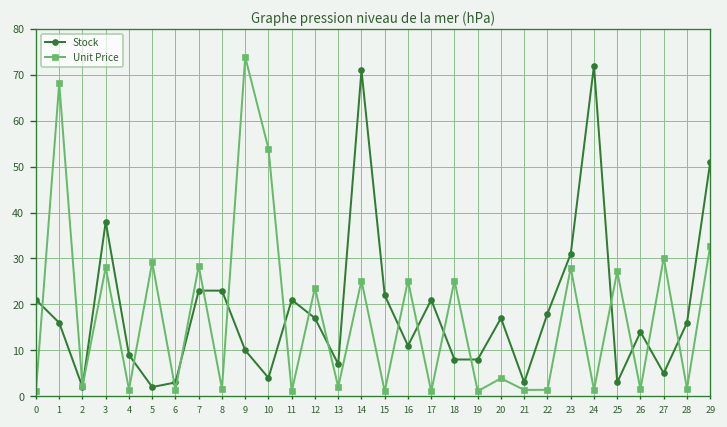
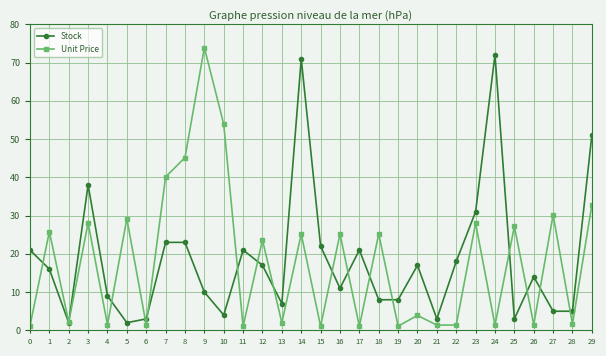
  {
    "Stock": {
      "0": 21,
      "1": 16,
      "3": 38,
      "4": 9,
      "5": 2,
      "6": 3,
      "7": 23,
      "8": 23,
      "9": 10,
      "10": 4,
      "11": 21,
      "12": 17,
      "13": 7,
      "14": 71,
      "15": 22,
      "16": 11,
      "17": 21,
      "18": 8,
      "19": 8,
      "20": 17,
      "21": 3,
      "22": 18,
      "23": 31,
      "24": 72,
      "25": 3,
      "26": 14,
      "27": 5,
-     "28": 16,
+     "28": 5,
      "29": 51
    },
    "Unit Price": {
      "0": 1,
-     "1": 68,
+     "1": 26,
      "3": 28,
      "4": 1,
      "5": 29,
      "6": 1,
-     "7": 28,
-     "8": 2,
+     "7": 40,
+     "8": 45,
      "9": 74,
      "10": 54,
      "11": 1,
      "12": 24,
      "13": 2,
      "14": 25,
      "15": 1,
      "16": 25,
      "17": 1,
      "18": 25,
      "19": 1,
      "20": 4,
      "21": 1,
      "22": 1,
      "23": 28,
      "24": 1,
      "25": 27,
      "26": 2,
      "27": 30,
      "28": 2,
      "29": 33
    }
  }
